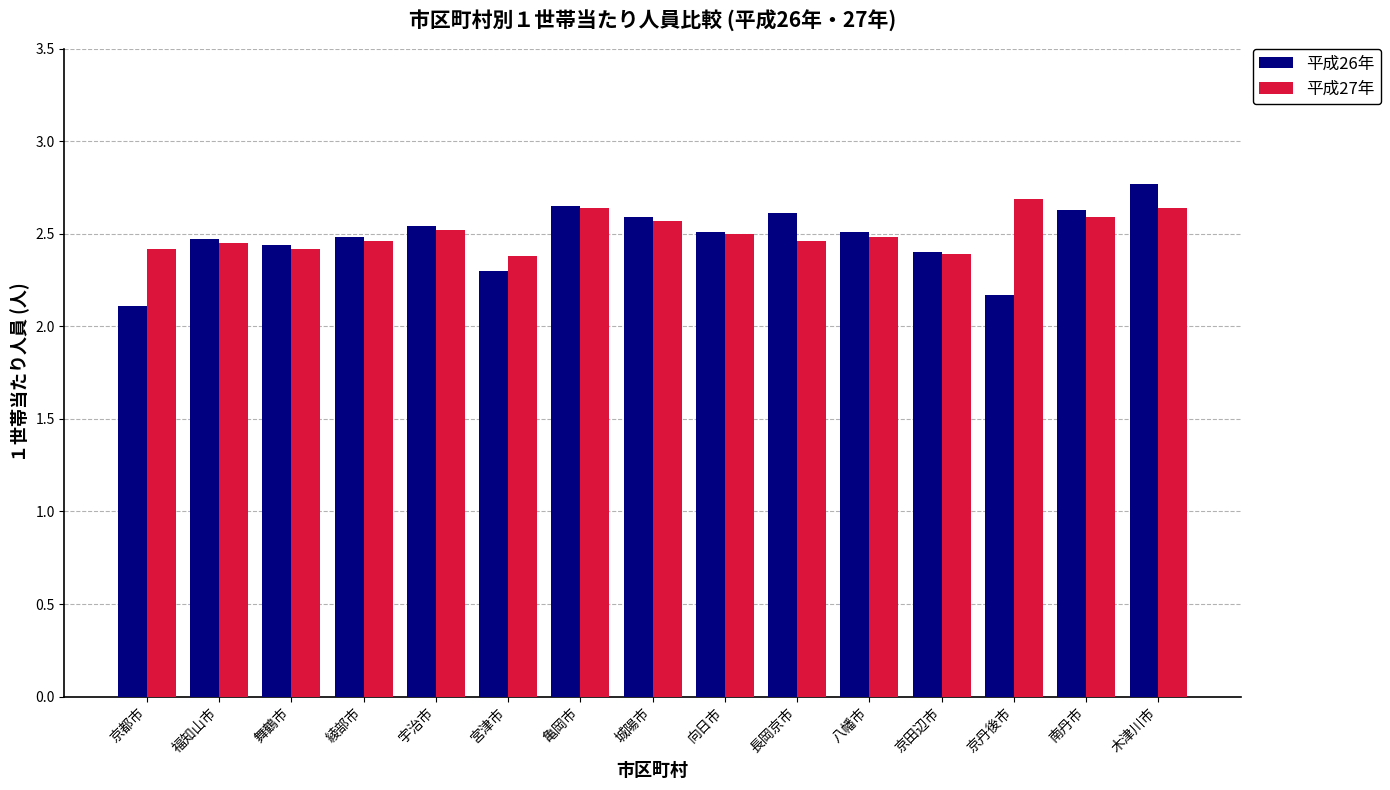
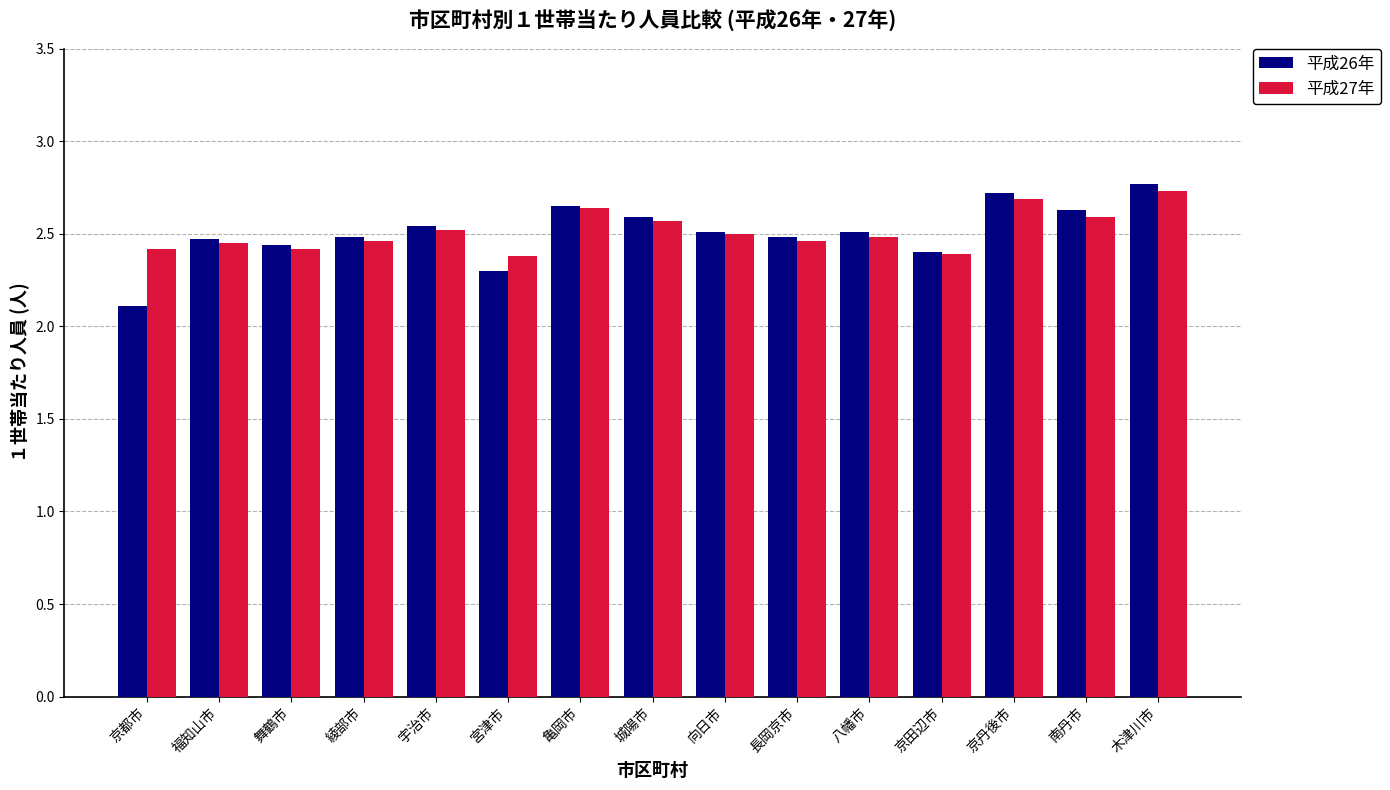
  {
    "平成26年": {
      "京都市": 2.11,
      "福知山市": 2.47,
      "舞鶴市": 2.44,
      "綾部市": 2.48,
      "宇治市": 2.54,
      "宮津市": 2.30,
      "亀岡市": 2.65,
      "城陽市": 2.59,
      "向日市": 2.51,
-     "長岡京市": 2.61,
+     "長岡京市": 2.48,
      "八幡市": 2.51,
      "京田辺市": 2.40,
-     "京丹後市": 2.17,
+     "京丹後市": 2.72,
      "南丹市": 2.63,
      "木津川市": 2.77
    },
    "平成27年": {
      "京都市": 2.42,
      "福知山市": 2.45,
      "舞鶴市": 2.42,
      "綾部市": 2.46,
      "宇治市": 2.52,
      "宮津市": 2.38,
      "亀岡市": 2.64,
      "城陽市": 2.57,
      "向日市": 2.50,
      "長岡京市": 2.46,
      "八幡市": 2.48,
      "京田辺市": 2.39,
      "京丹後市": 2.69,
      "南丹市": 2.59,
-     "木津川市": 2.64
+     "木津川市": 2.73
    }
  }
